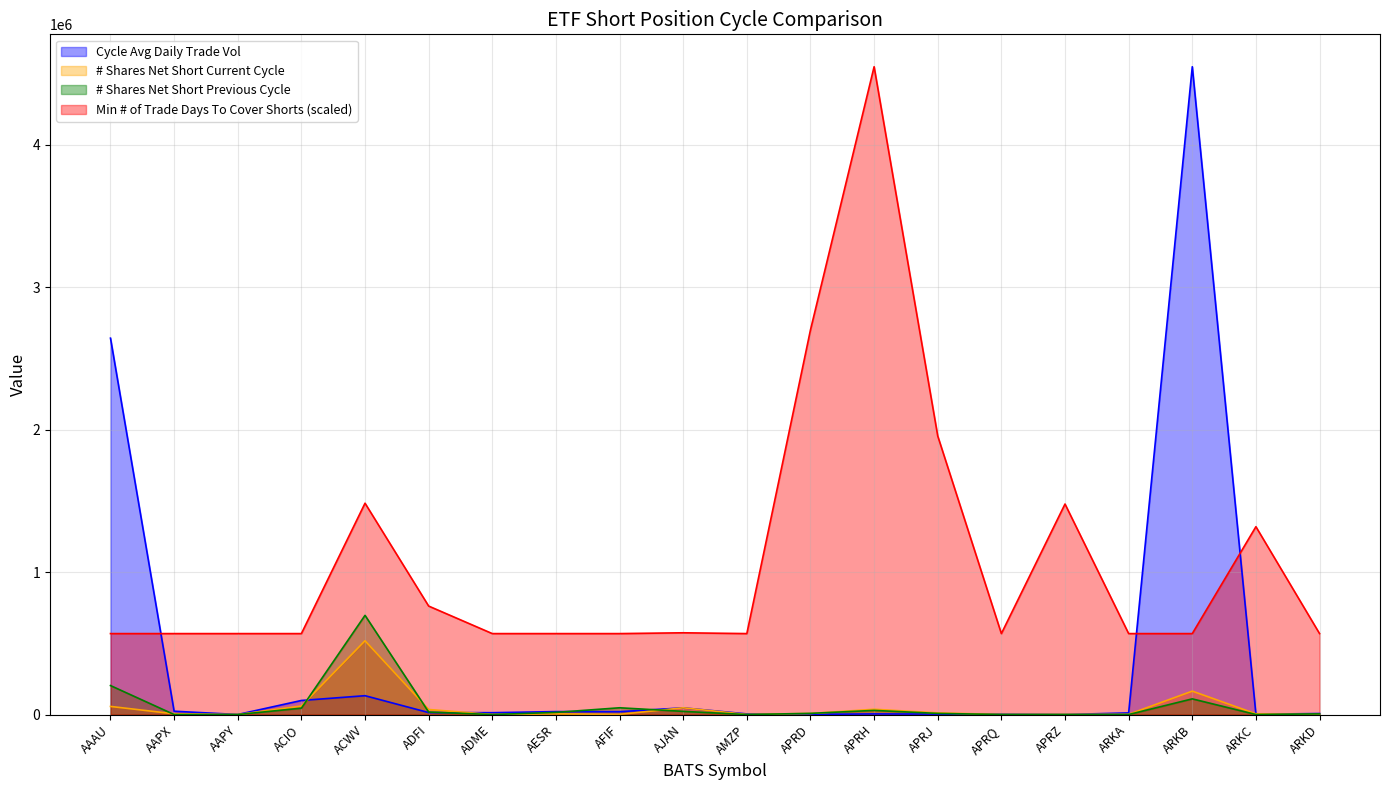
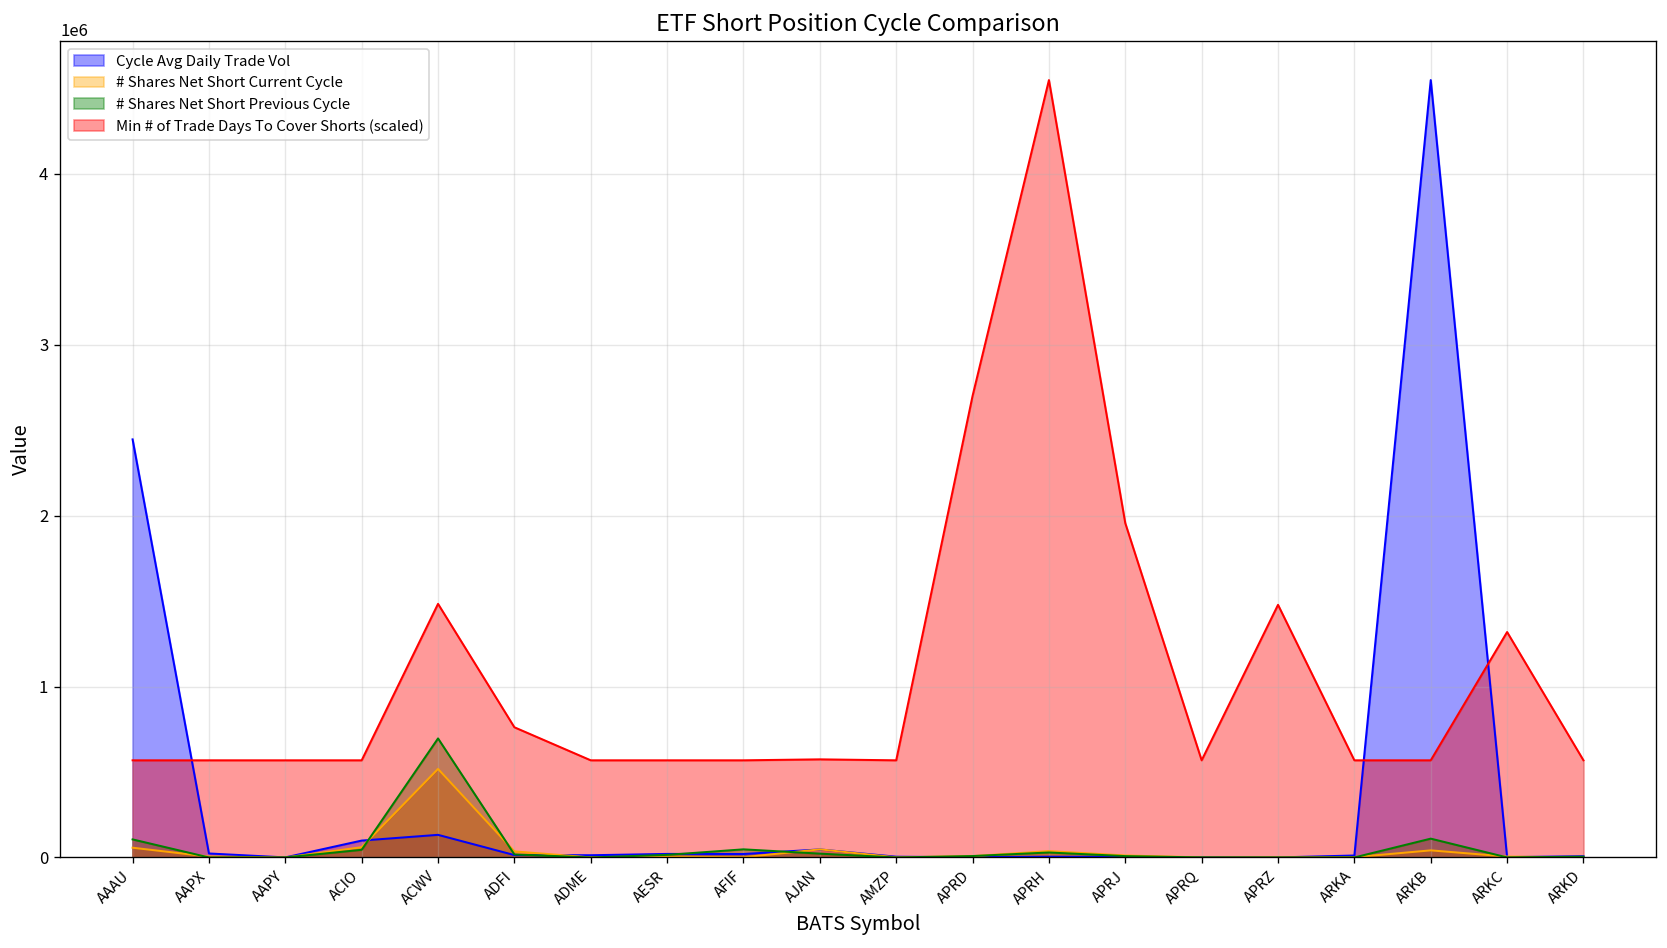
  {
    "Cycle Avg Daily Trade Vol": {
-     "AAAU": 2640000,
+     "AAAU": 2450000,
      "AAPX": 20000,
      "ACIO": 100000,
      "ACWV": 130000,
      "AFIF": 20000,
      "APRH": 0,
      "ARKB": 4550000
    },
    "# Shares Net Short Current Cycle": {
      "AAAU": 60000,
      "ACWV": 520000,
      "AFIF": 0,
-     "ARKB": 160000
+     "ARKB": 40000
    },
    "# Shares Net Short Previous Cycle": {
-     "AAAU": 200000,
+     "AAAU": 110000,
      "ACWV": 700000,
      "AFIF": 50000,
      "AJAN": 20000,
      "ARKB": 110000
    },
    "Min # of Trade Days To Cover Shorts (scaled)": {
      "AAAU": 570000,
      "AAPX": 570000,
      "AAPY": 570000,
      "ACIO": 570000,
      "ACWV": 1480000,
      "ADFI": 760000,
      "ADME": 570000,
      "AESR": 570000,
      "AFIF": 570000,
      "AJAN": 570000,
      "AMZP": 570000,
      "APRD": 2700000,
      "APRH": 4550000,
      "APRJ": 1960000,
      "APRQ": 570000,
      "APRZ": 1480000,
      "ARKA": 570000,
      "ARKB": 570000,
      "ARKC": 1320000,
      "ARKD": 570000
    }
  }
